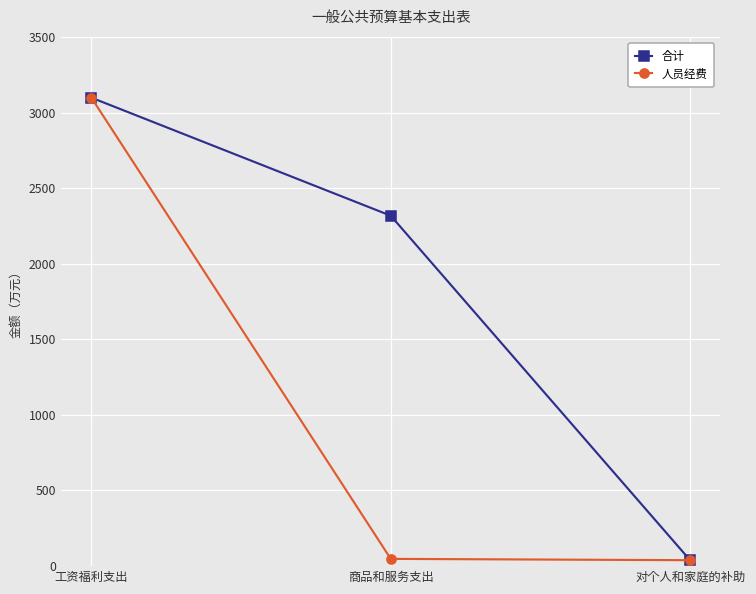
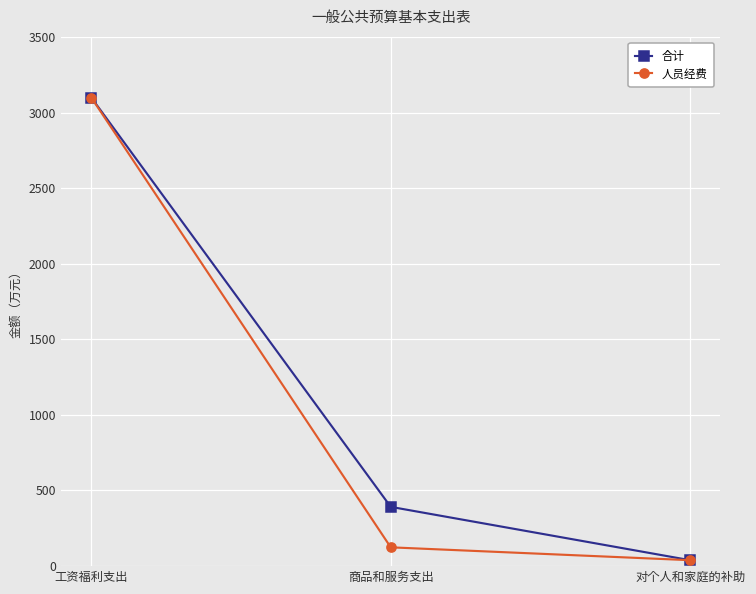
  {
    "合计": {
-     "商品和服务支出": 2320
+     "商品和服务支出": 390
    },
    "人员经费": {
-     "商品和服务支出": 50
+     "商品和服务支出": 120
    }
  }
